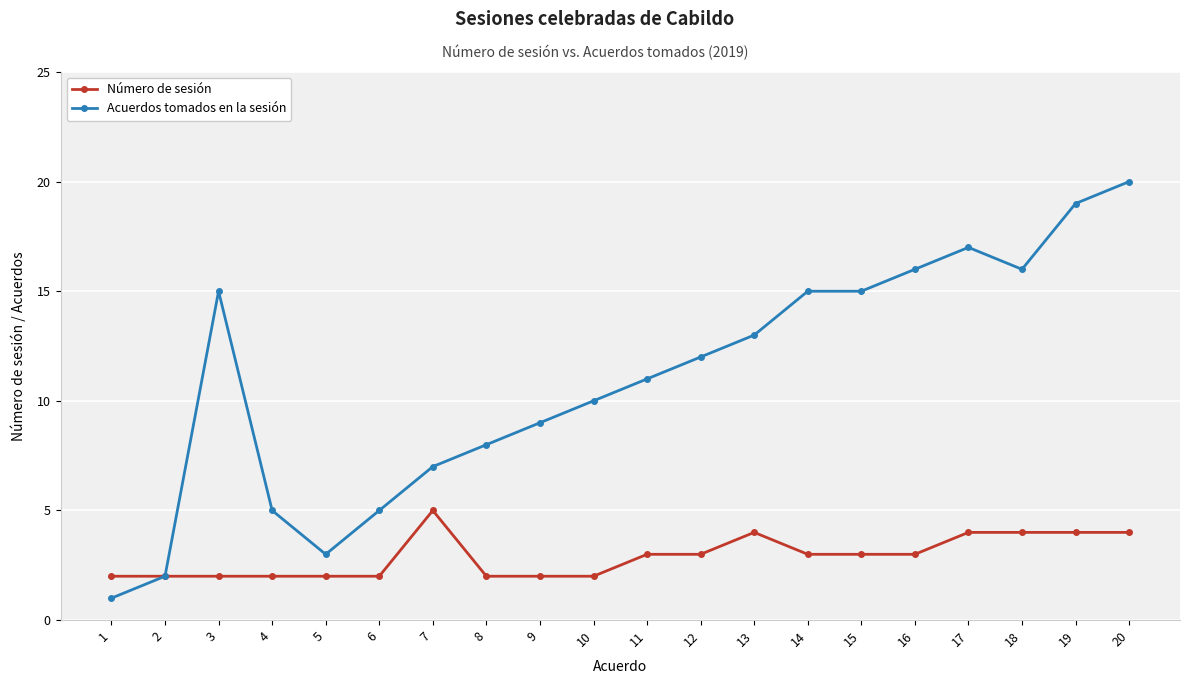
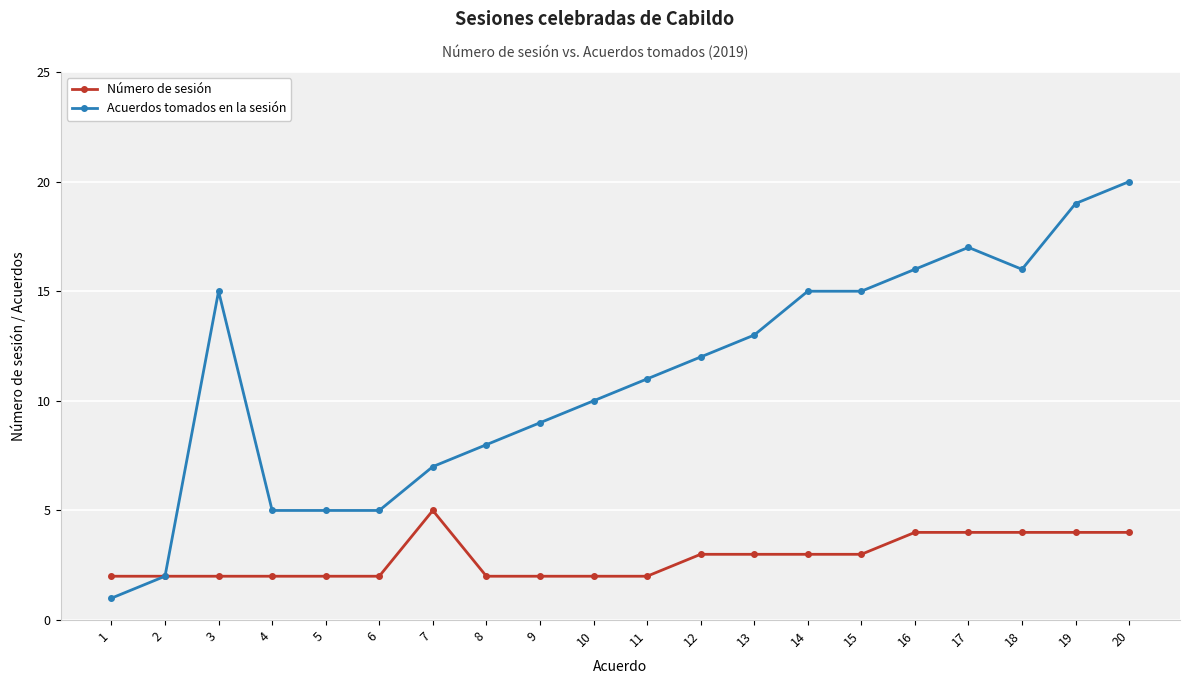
  {
    "Número de sesión": {
      "1": 2,
      "3": 2,
      "4": 2,
      "5": 2,
      "6": 2,
      "7": 5,
      "8": 2,
      "9": 2,
      "10": 2,
-     "11": 3,
+     "11": 2,
      "12": 3,
-     "13": 4,
+     "13": 3,
      "14": 3,
      "15": 3,
-     "16": 3,
+     "16": 4,
      "17": 4,
      "18": 4,
      "19": 4,
      "20": 4
    },
    "Acuerdos tomados en la sesión": {
      "1": 1,
      "3": 15,
      "4": 5,
-     "5": 3,
+     "5": 5,
      "6": 5,
      "7": 7,
      "8": 8,
      "9": 9,
      "10": 10,
      "11": 11,
      "12": 12,
      "13": 13,
      "14": 15,
      "15": 15,
      "16": 16,
      "17": 17,
      "18": 16,
      "19": 19,
      "20": 20
    }
  }
